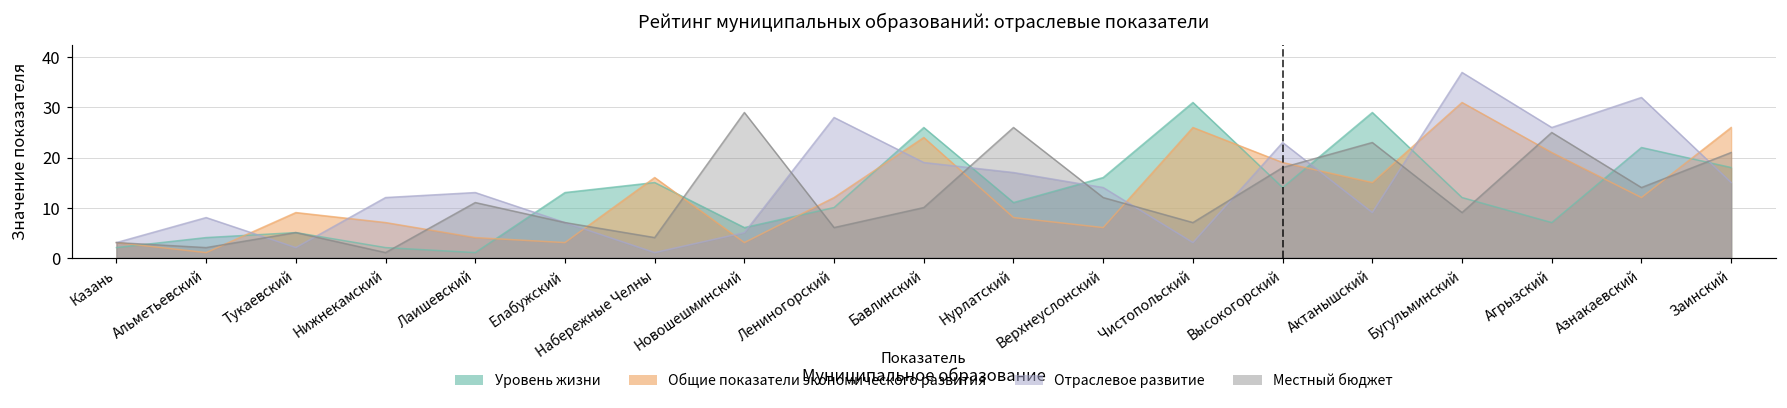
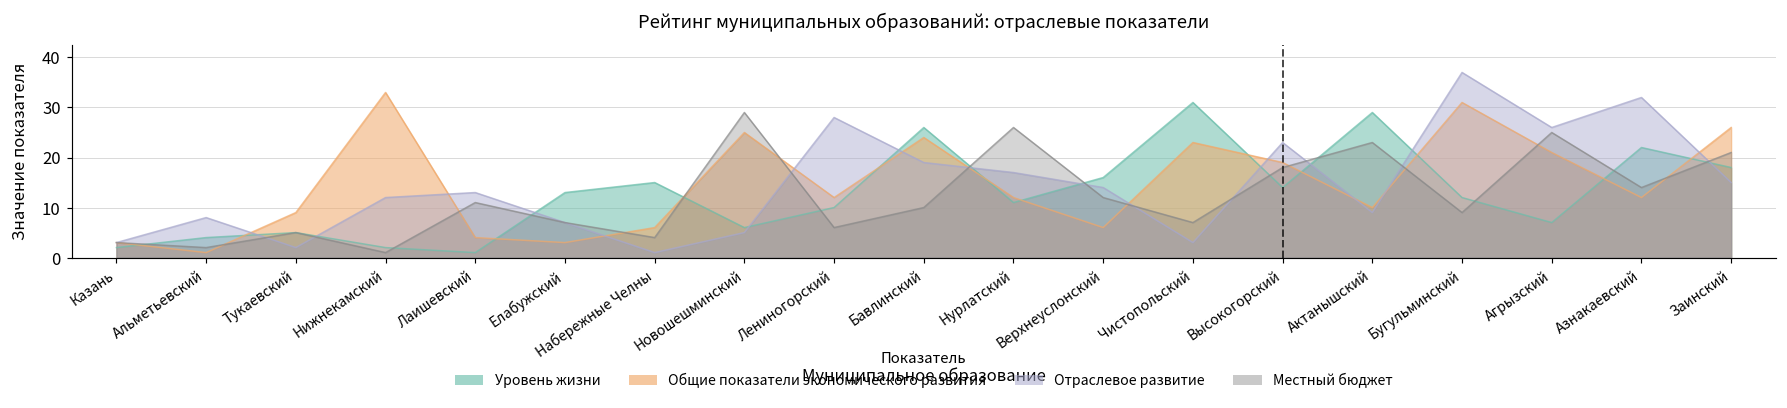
  {
    "Общие показатели экономического развития": {
      "Альметьевский": 1,
      "Тукаевский": 9,
-     "Нижнекамский": 7,
+     "Нижнекамский": 33,
      "Лаишевский": 4,
      "Елабужский": 3,
-     "Набережные Челны": 16,
-     "Новошешминский": 3,
+     "Набережные Челны": 6,
+     "Новошешминский": 25,
      "Лениногорский": 12,
      "Бавлинский": 24,
-     "Нурлатский": 8,
+     "Нурлатский": 12,
      "Верхнеуслонский": 6,
-     "Чистопольский": 26,
+     "Чистопольский": 23,
      "Высокогорский": 19,
-     "Актанышский": 15,
+     "Актанышский": 10,
      "Бугульминский": 31,
      "Агрызский": 21,
      "Азнакаевский": 12,
      "Заинский": 26
    }
  }
